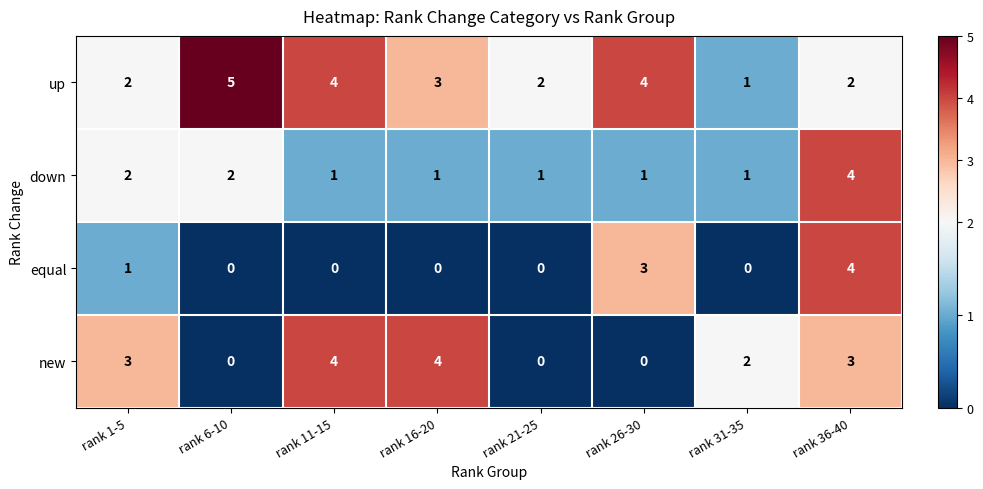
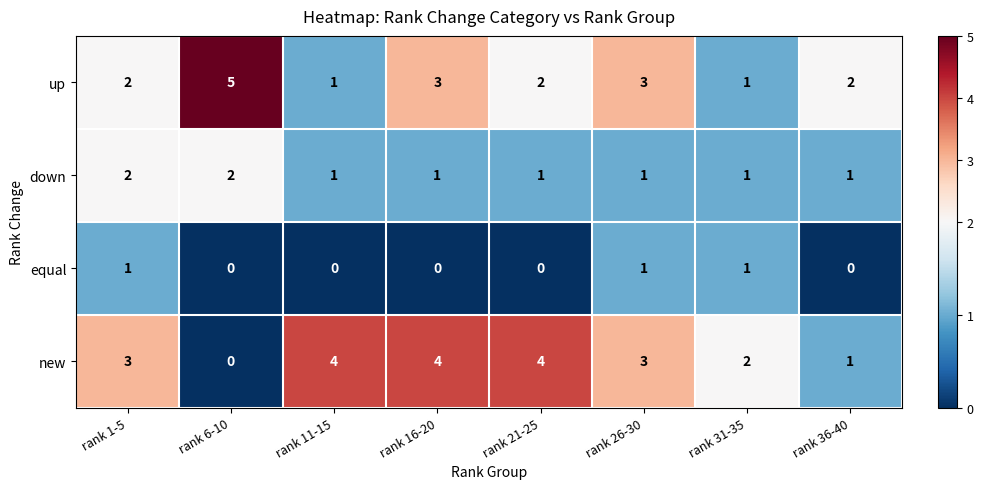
  {
    "up": {
      "rank 1-5": 2,
      "rank 6-10": 5,
-     "rank 11-15": 4,
+     "rank 11-15": 1,
      "rank 16-20": 3,
      "rank 21-25": 2,
-     "rank 26-30": 4,
+     "rank 26-30": 3,
      "rank 31-35": 1,
      "rank 36-40": 2
    },
    "down": {
      "rank 1-5": 2,
      "rank 6-10": 2,
      "rank 11-15": 1,
      "rank 16-20": 1,
      "rank 21-25": 1,
      "rank 26-30": 1,
      "rank 31-35": 1,
-     "rank 36-40": 4
+     "rank 36-40": 1
    },
    "equal": {
      "rank 1-5": 1,
      "rank 6-10": 0,
      "rank 11-15": 0,
      "rank 16-20": 0,
      "rank 21-25": 0,
-     "rank 26-30": 3,
-     "rank 31-35": 0,
-     "rank 36-40": 4
+     "rank 26-30": 1,
+     "rank 31-35": 1,
+     "rank 36-40": 0
    },
    "new": {
      "rank 1-5": 3,
      "rank 6-10": 0,
      "rank 11-15": 4,
      "rank 16-20": 4,
-     "rank 21-25": 0,
-     "rank 26-30": 0,
+     "rank 21-25": 4,
+     "rank 26-30": 3,
      "rank 31-35": 2,
-     "rank 36-40": 3
+     "rank 36-40": 1
    }
  }
